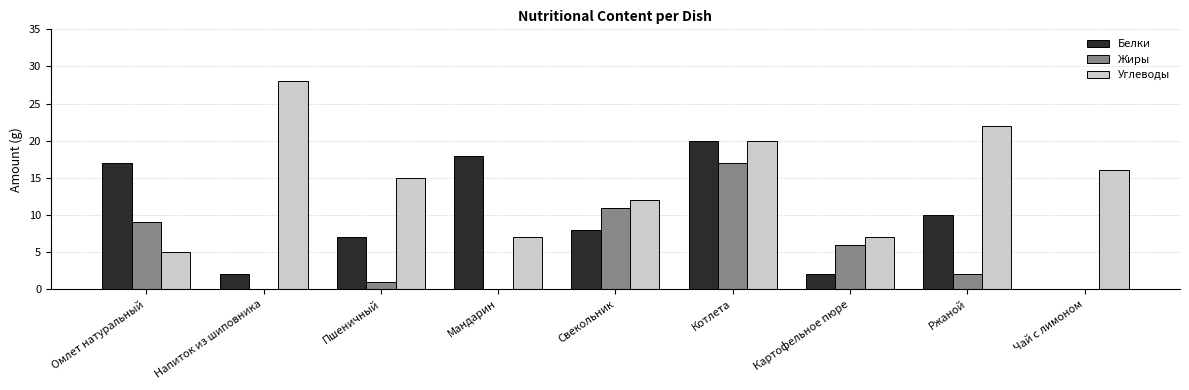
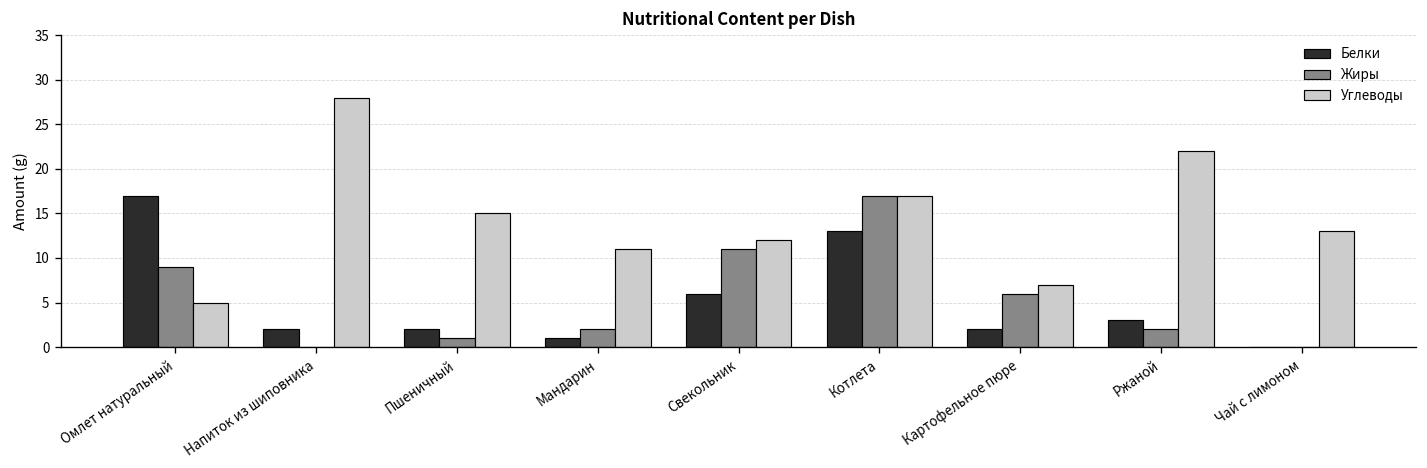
  {
    "Белки": {
      "Омлет натуральный": 17,
      "Напиток из шиповника": 2,
-     "Пшеничный": 7,
-     "Мандарин": 18,
-     "Свекольник": 8,
-     "Котлета": 20,
+     "Пшеничный": 2,
+     "Мандарин": 1,
+     "Свекольник": 6,
+     "Котлета": 13,
      "Картофельное пюре": 2,
-     "Ржаной": 10,
+     "Ржаной": 3,
      "Чай с лимоном": 0
    },
    "Жиры": {
      "Омлет натуральный": 9,
      "Напиток из шиповника": 0,
      "Пшеничный": 1,
-     "Мандарин": 0,
+     "Мандарин": 2,
      "Свекольник": 11,
      "Котлета": 17,
      "Картофельное пюре": 6,
      "Ржаной": 2,
      "Чай с лимоном": 0
    },
    "Углеводы": {
      "Омлет натуральный": 5,
      "Напиток из шиповника": 28,
      "Пшеничный": 15,
-     "Мандарин": 7,
+     "Мандарин": 11,
      "Свекольник": 12,
-     "Котлета": 20,
+     "Котлета": 17,
      "Картофельное пюре": 7,
      "Ржаной": 22,
-     "Чай с лимоном": 16
+     "Чай с лимоном": 13
    }
  }
